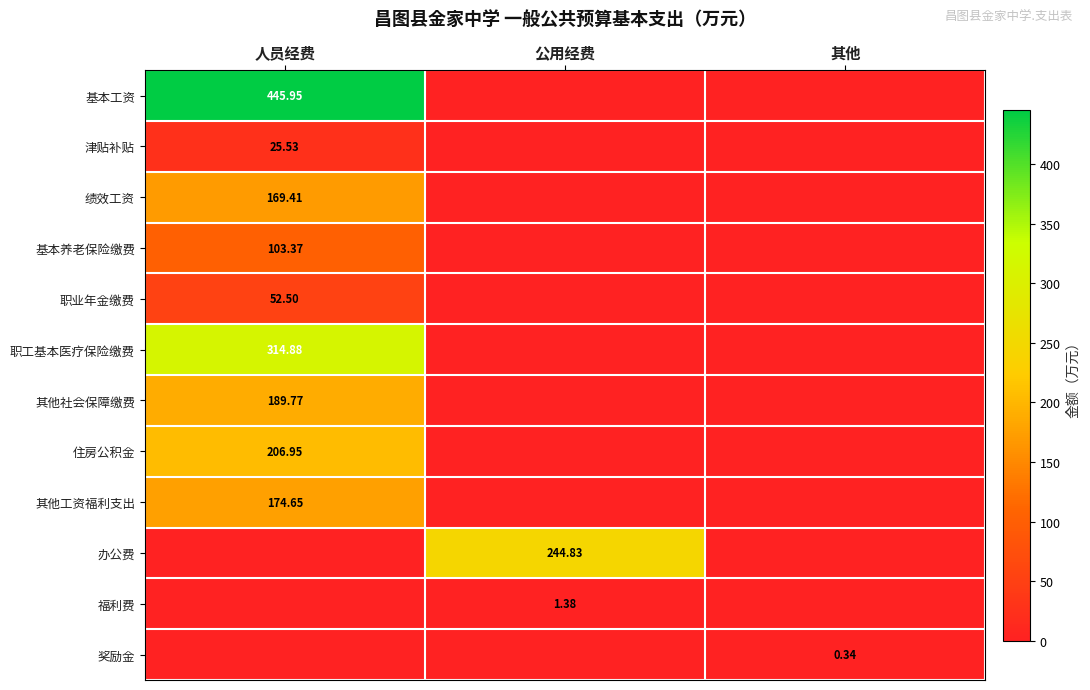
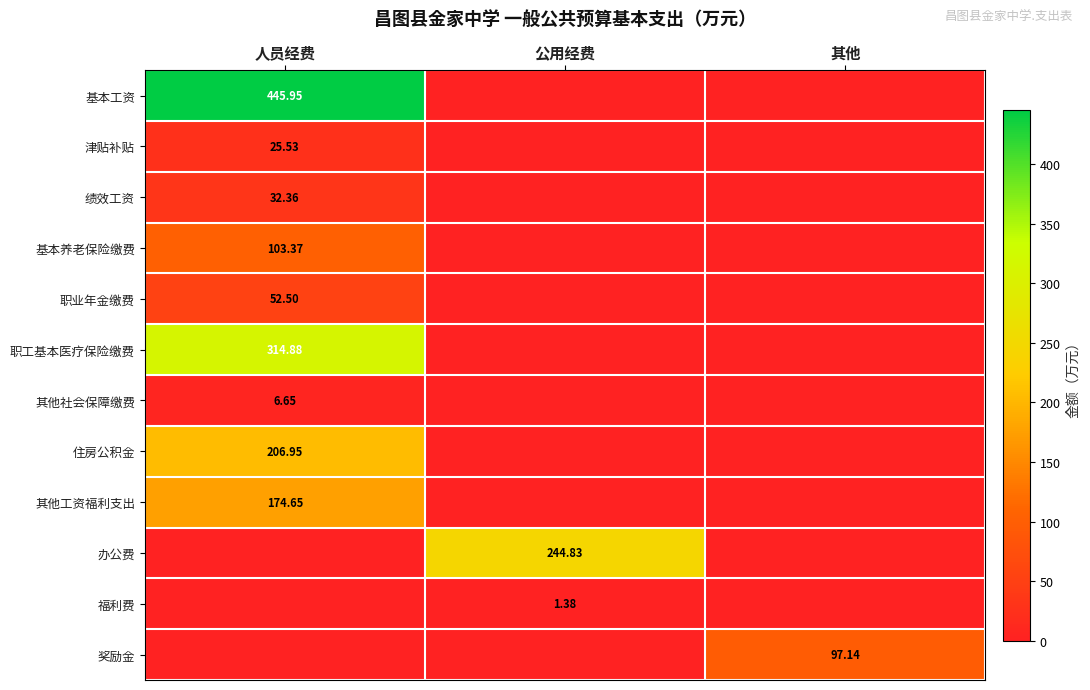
  {
    "基本工资": {
      "人员经费": 445.95
    },
    "津贴补贴": {
      "人员经费": 25.53
    },
    "绩效工资": {
-     "人员经费": 169.41
+     "人员经费": 32.36
    },
    "基本养老保险缴费": {
      "人员经费": 103.37
    },
    "职业年金缴费": {
      "人员经费": 52.50
    },
    "职工基本医疗保险缴费": {
      "人员经费": 314.88
    },
    "其他社会保障缴费": {
-     "人员经费": 189.77
+     "人员经费": 6.65
    },
    "住房公积金": {
      "人员经费": 206.95
    },
    "其他工资福利支出": {
      "人员经费": 174.65
    },
    "办公费": {
      "公用经费": 244.83
    },
    "福利费": {
      "公用经费": 1.38
    },
    "奖励金": {
-     "其他": 0.34
+     "其他": 97.14
    }
  }
